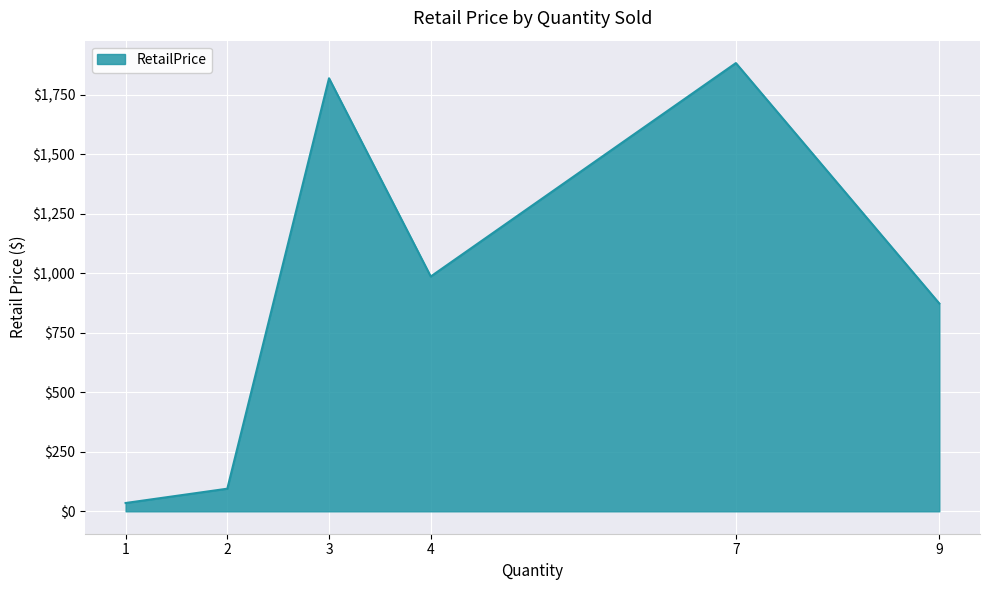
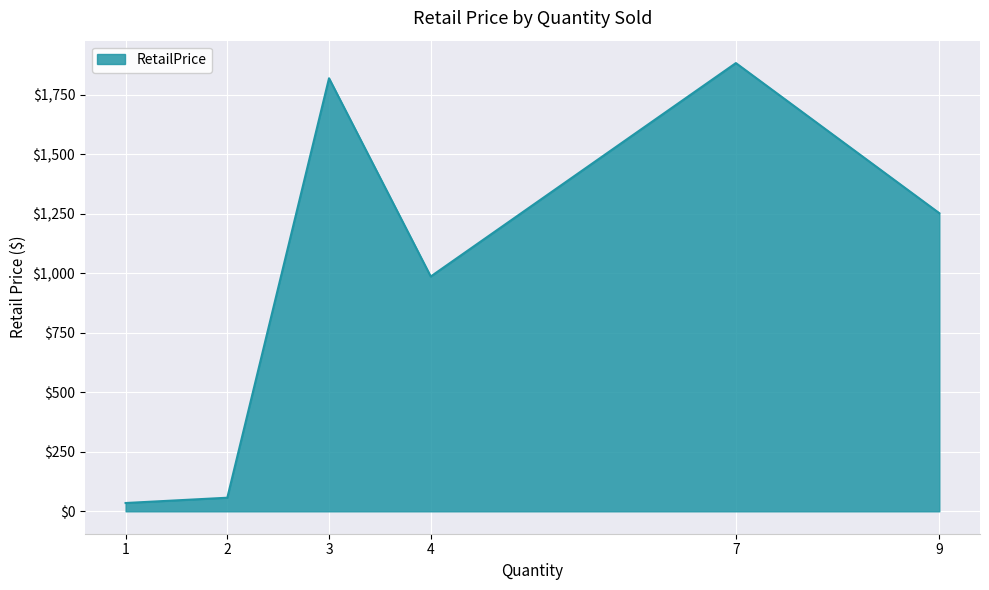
  {
    "1": "$30",
-   "2": "$100",
+   "2": "$60",
    "3": "$1,820",
    "4": "$990",
    "7": "$1,880",
-   "9": "$870"
+   "9": "$1,250"
  }
